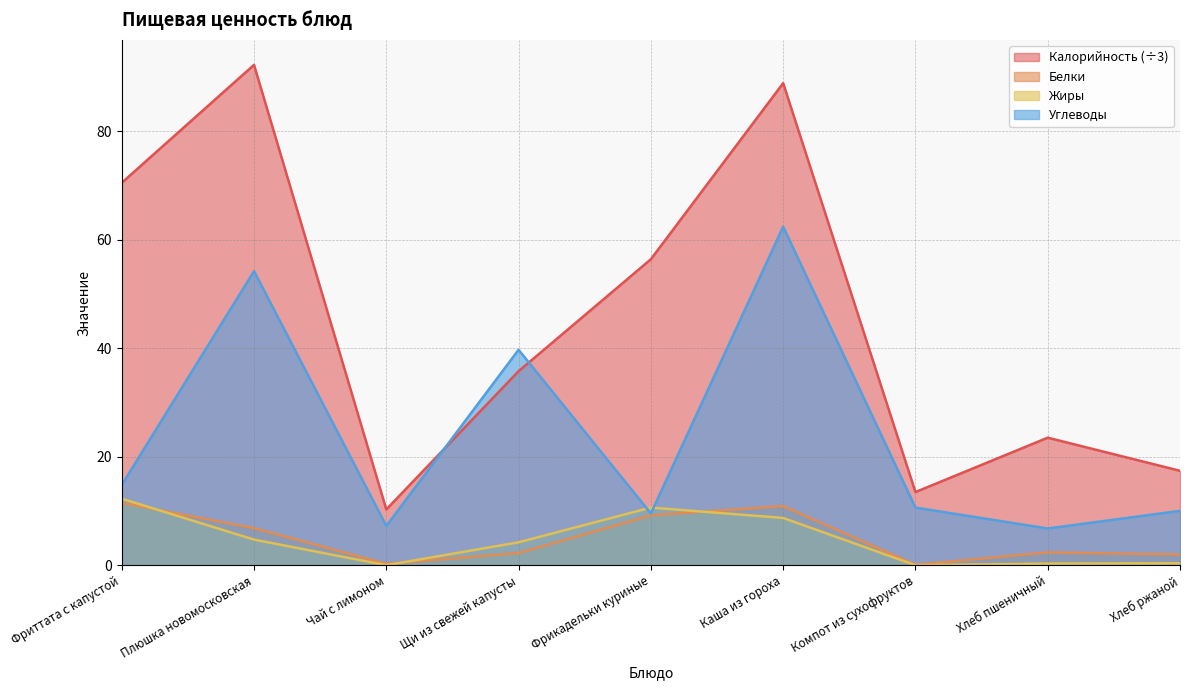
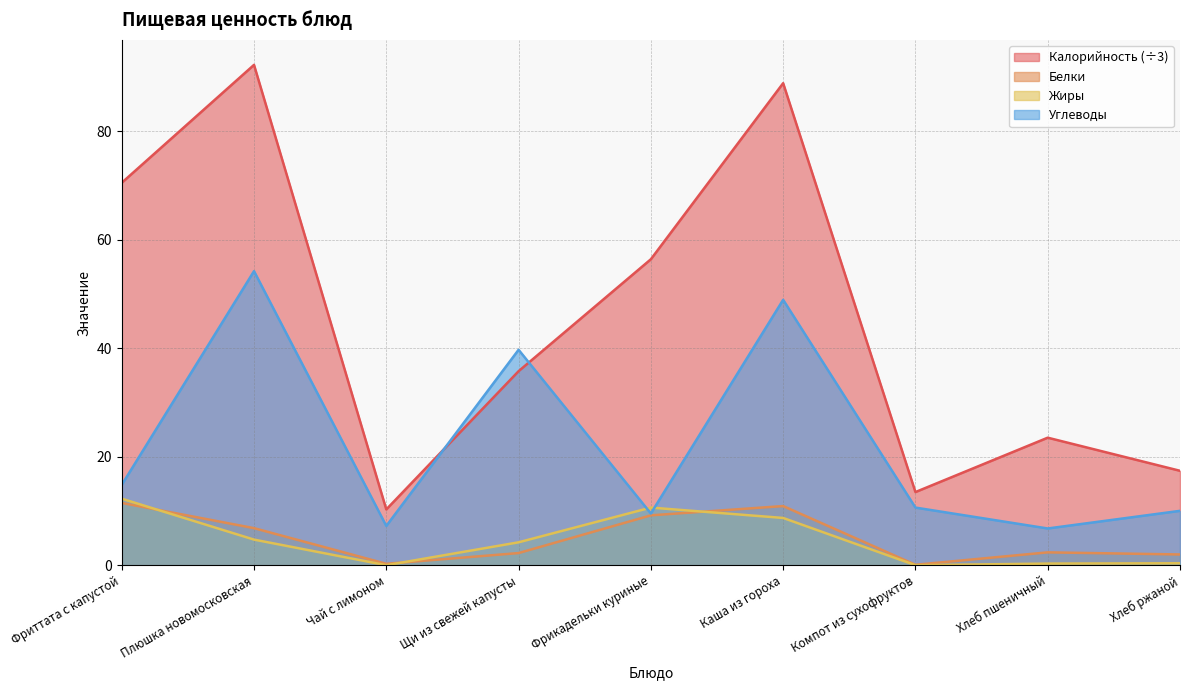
  {
    "Углеводы": {
      "Фриттата с капустой": 15,
      "Плюшка новомосковская": 54,
      "Чай с лимоном": 7,
      "Щи из свежей капусты": 40,
-     "Каша из гороха": 62,
+     "Каша из гороха": 49,
      "Компот из сухофруктов": 11,
      "Хлеб пшеничный": 7,
      "Хлеб ржаной": 10
    }
  }
